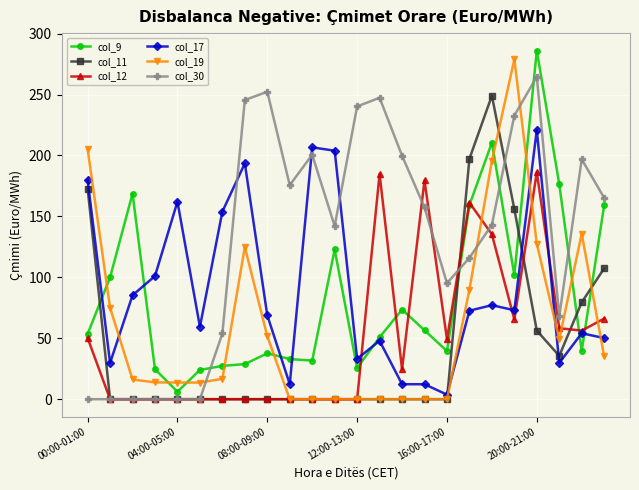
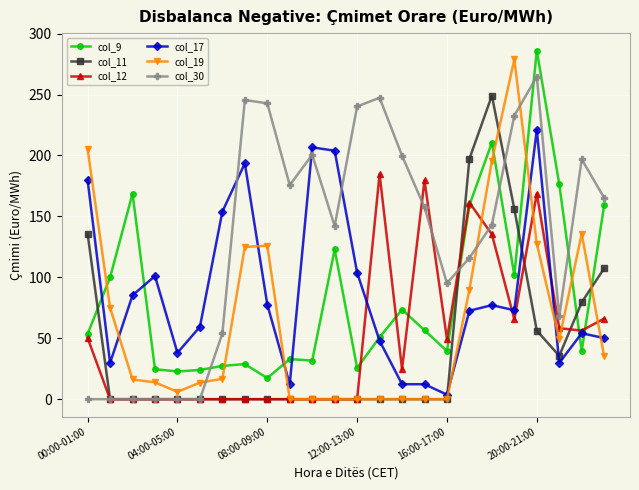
  {
    "col_9": {
      "00:00-01:00": 54,
-     "04:00-05:00": 6,
-     "08:00-09:00": 38,
+     "04:00-05:00": 23,
+     "08:00-09:00": 17,
      "12:00-13:00": 26,
      "16:00-17:00": 39,
      "20:00-21:00": 286
    },
    "col_11": {
-     "00:00-01:00": 173,
+     "00:00-01:00": 136,
      "20:00-21:00": 56
    },
    "col_12": {
      "00:00-01:00": 50,
      "16:00-17:00": 49,
-     "20:00-21:00": 186
+     "20:00-21:00": 169
    },
    "col_17": {
      "00:00-01:00": 180,
-     "04:00-05:00": 162,
-     "08:00-09:00": 69,
-     "12:00-13:00": 33,
+     "04:00-05:00": 38,
+     "08:00-09:00": 78,
+     "12:00-13:00": 104,
      "16:00-17:00": 4,
      "20:00-21:00": 221
    },
    "col_19": {
      "00:00-01:00": 205,
-     "04:00-05:00": 14,
-     "08:00-09:00": 52,
+     "04:00-05:00": 6,
+     "08:00-09:00": 126,
      "20:00-21:00": 128
    },
    "col_30": {
      "00:00-01:00": 0,
-     "08:00-09:00": 252,
+     "08:00-09:00": 243,
      "12:00-13:00": 240,
      "16:00-17:00": 95,
      "20:00-21:00": 265
    }
  }
